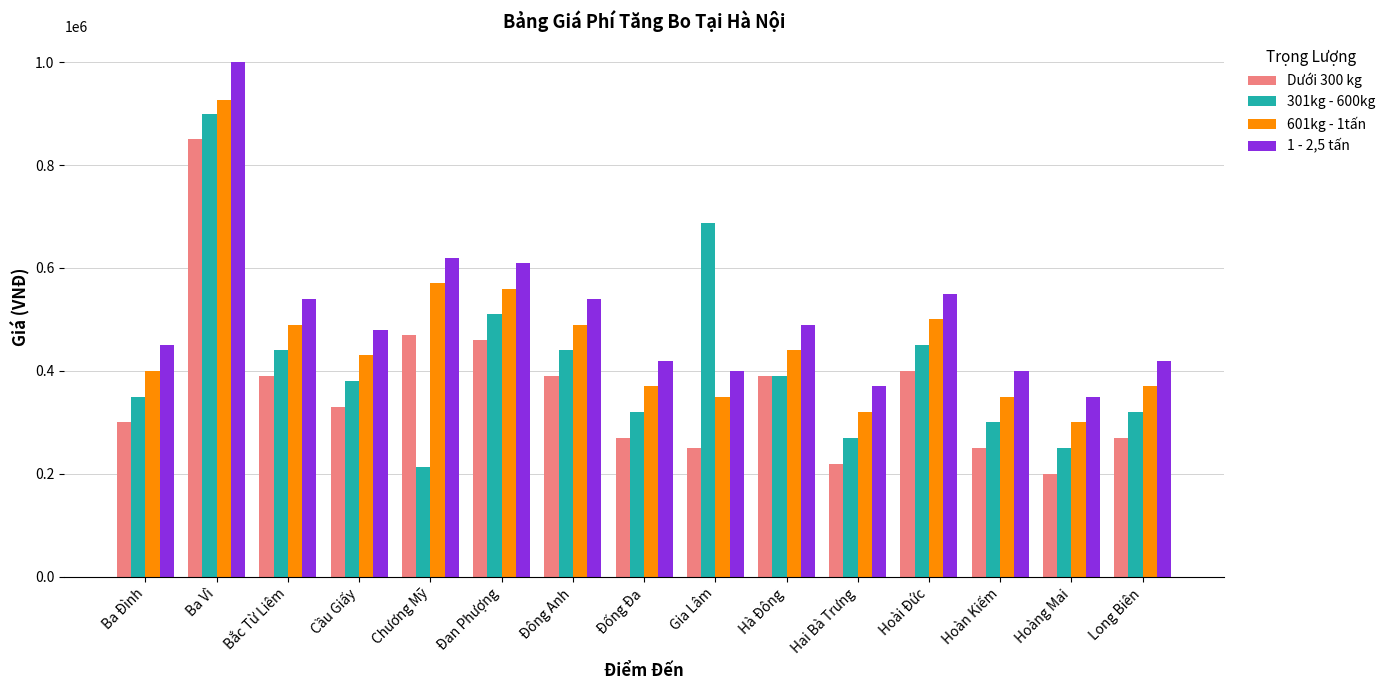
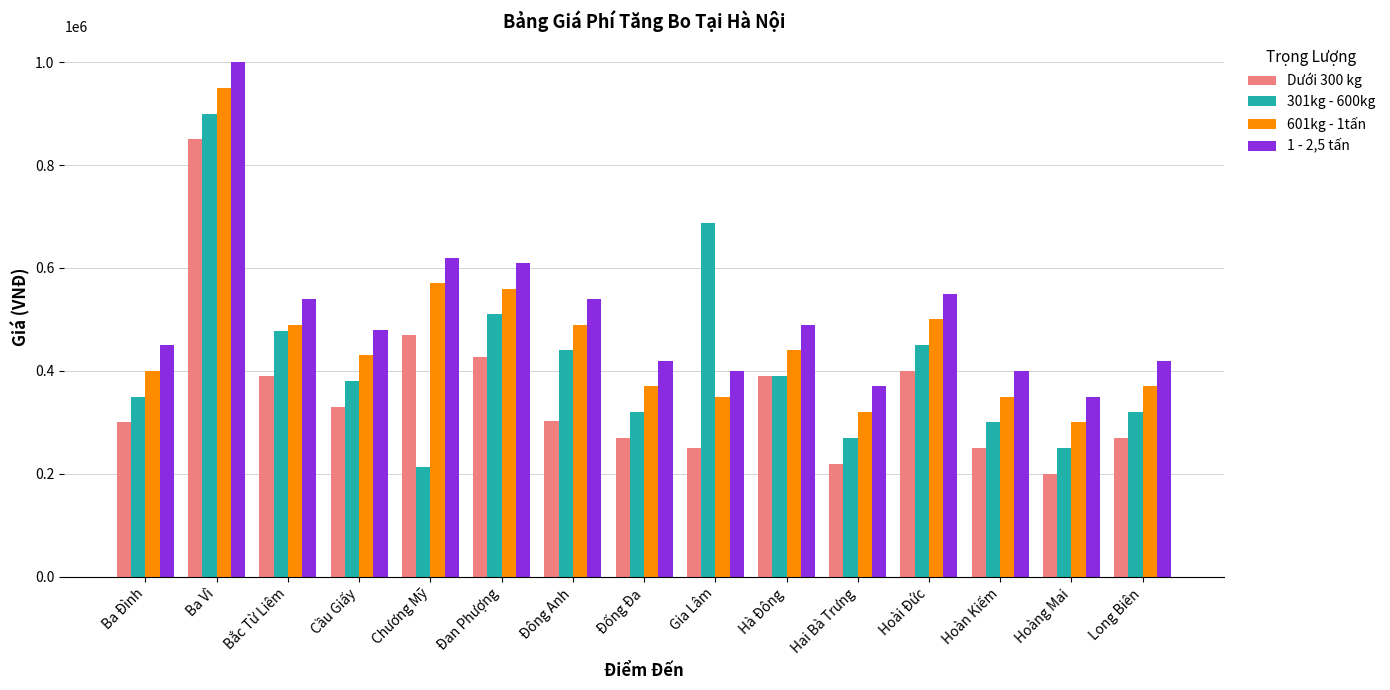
  {
    "Dưới 300 kg": {
      "Ba Đình": 300000,
      "Ba Vì": 850000,
      "Bắc Từ Liêm": 390000,
      "Cầu Giấy": 330000,
      "Chương Mỹ": 470000,
-     "Đan Phượng": 460000,
-     "Đông Anh": 390000,
+     "Đan Phượng": 430000,
+     "Đông Anh": 300000,
      "Đống Đa": 270000,
      "Gia Lâm": 250000,
      "Hà Đông": 390000,
      "Hai Bà Trưng": 220000,
      "Hoài Đức": 400000,
      "Hoàn Kiếm": 250000,
      "Hoàng Mai": 200000,
      "Long Biên": 270000
    },
    "301kg - 600kg": {
      "Ba Đình": 350000,
      "Ba Vì": 900000,
-     "Bắc Từ Liêm": 440000,
+     "Bắc Từ Liêm": 480000,
      "Cầu Giấy": 380000,
      "Chương Mỹ": 210000,
      "Đan Phượng": 510000,
      "Đông Anh": 440000,
      "Đống Đa": 320000,
      "Gia Lâm": 690000,
      "Hà Đông": 390000,
      "Hai Bà Trưng": 270000,
      "Hoài Đức": 450000,
      "Hoàn Kiếm": 300000,
      "Hoàng Mai": 250000,
      "Long Biên": 320000
    },
    "601kg - 1tấn": {
      "Ba Đình": 400000,
-     "Ba Vì": 930000,
+     "Ba Vì": 950000,
      "Bắc Từ Liêm": 490000,
      "Cầu Giấy": 430000,
      "Chương Mỹ": 570000,
      "Đan Phượng": 560000,
      "Đông Anh": 490000,
      "Đống Đa": 370000,
      "Gia Lâm": 350000,
      "Hà Đông": 440000,
      "Hai Bà Trưng": 320000,
      "Hoài Đức": 500000,
      "Hoàn Kiếm": 350000,
      "Hoàng Mai": 300000,
      "Long Biên": 370000
    },
    "1 - 2,5 tấn": {
      "Ba Đình": 450000,
      "Ba Vì": 1000000,
      "Bắc Từ Liêm": 540000,
      "Cầu Giấy": 480000,
      "Chương Mỹ": 620000,
      "Đan Phượng": 610000,
      "Đông Anh": 540000,
      "Đống Đa": 420000,
      "Gia Lâm": 400000,
      "Hà Đông": 490000,
      "Hai Bà Trưng": 370000,
      "Hoài Đức": 550000,
      "Hoàn Kiếm": 400000,
      "Hoàng Mai": 350000,
      "Long Biên": 420000
    }
  }
